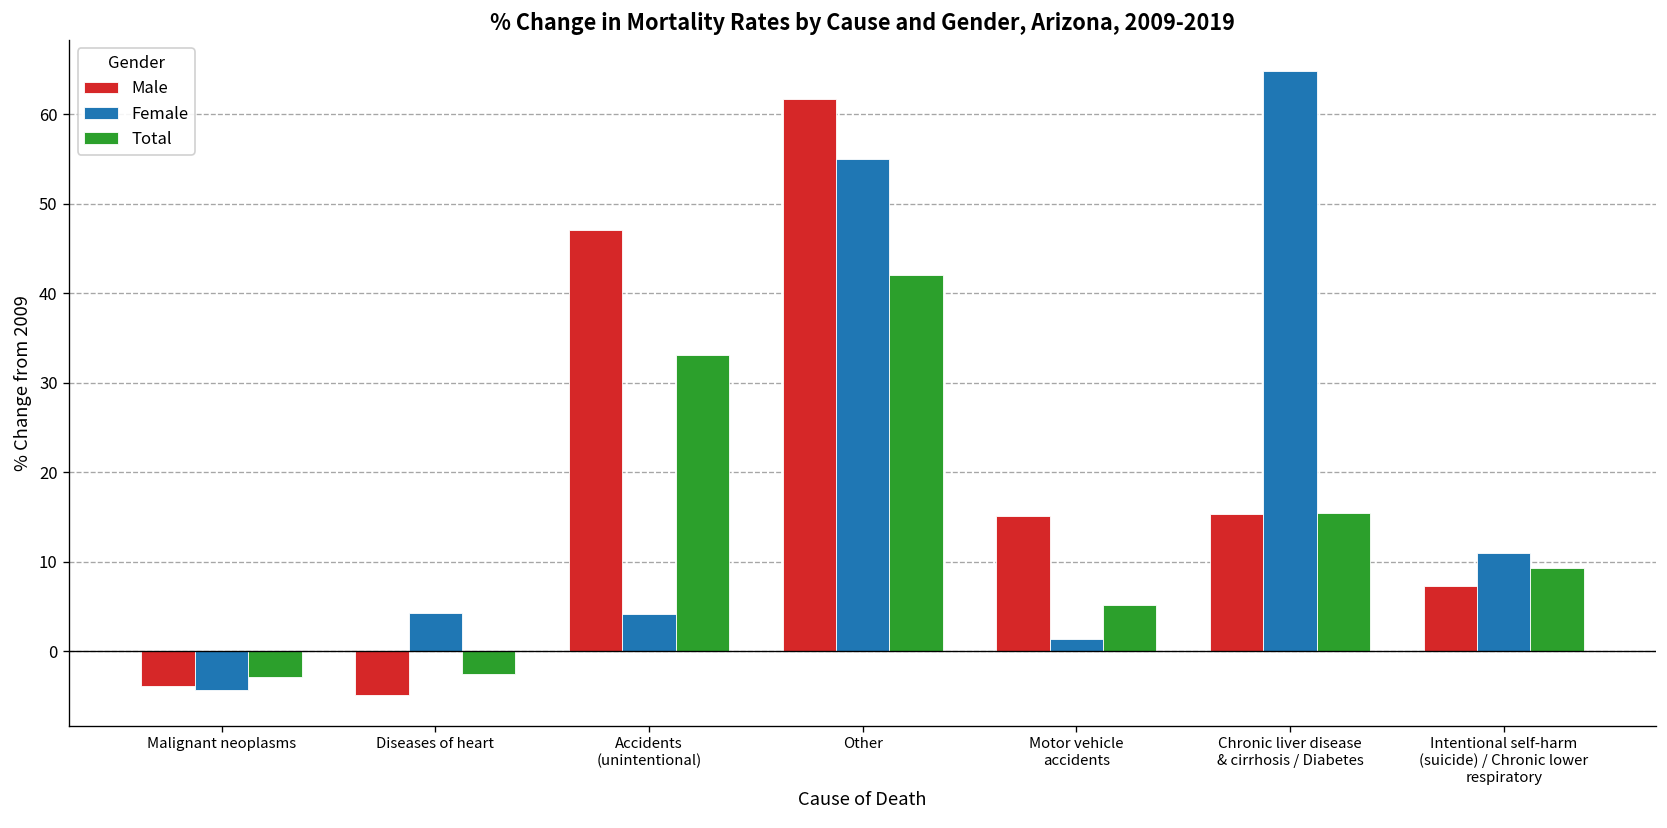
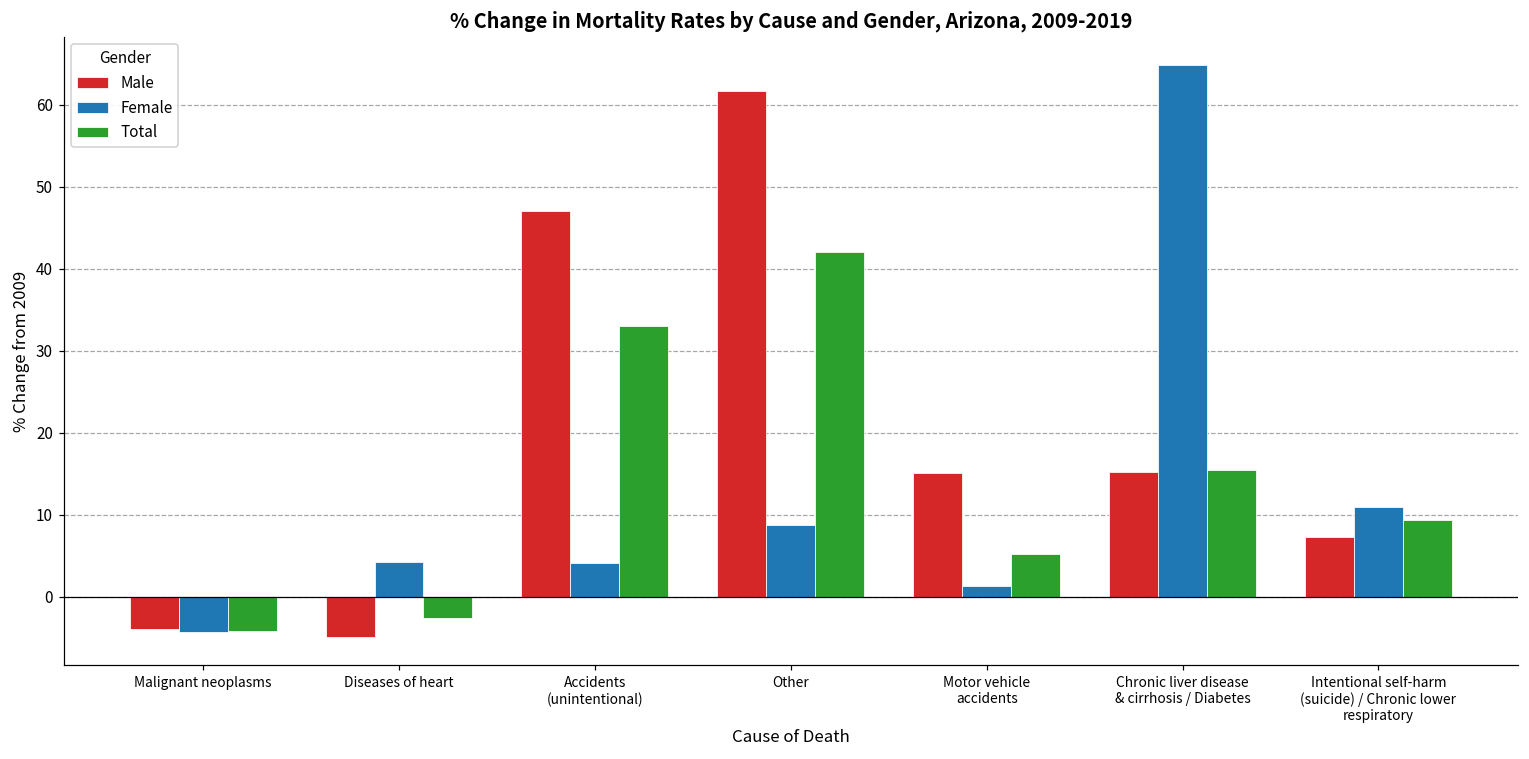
  {
    "Male": {
      "Malignant neoplasms": -4,
      "Diseases of heart": -5,
      "Accidents (unintentional)": 47,
      "Other": 62,
      "Motor vehicle accidents": 15,
      "Chronic liver disease & cirrhosis / Diabetes": 15,
      "Intentional self-harm (suicide) / Chronic lower respiratory": 7
    },
    "Female": {
      "Malignant neoplasms": -4,
      "Diseases of heart": 4,
      "Accidents (unintentional)": 4,
-     "Other": 55,
+     "Other": 9,
      "Motor vehicle accidents": 1,
      "Chronic liver disease & cirrhosis / Diabetes": 65,
      "Intentional self-harm (suicide) / Chronic lower respiratory": 11
    },
    "Total": {
-     "Malignant neoplasms": -3,
+     "Malignant neoplasms": -4,
      "Diseases of heart": -3,
      "Accidents (unintentional)": 33,
      "Other": 42,
      "Motor vehicle accidents": 5,
      "Chronic liver disease & cirrhosis / Diabetes": 15,
      "Intentional self-harm (suicide) / Chronic lower respiratory": 9
    }
  }
